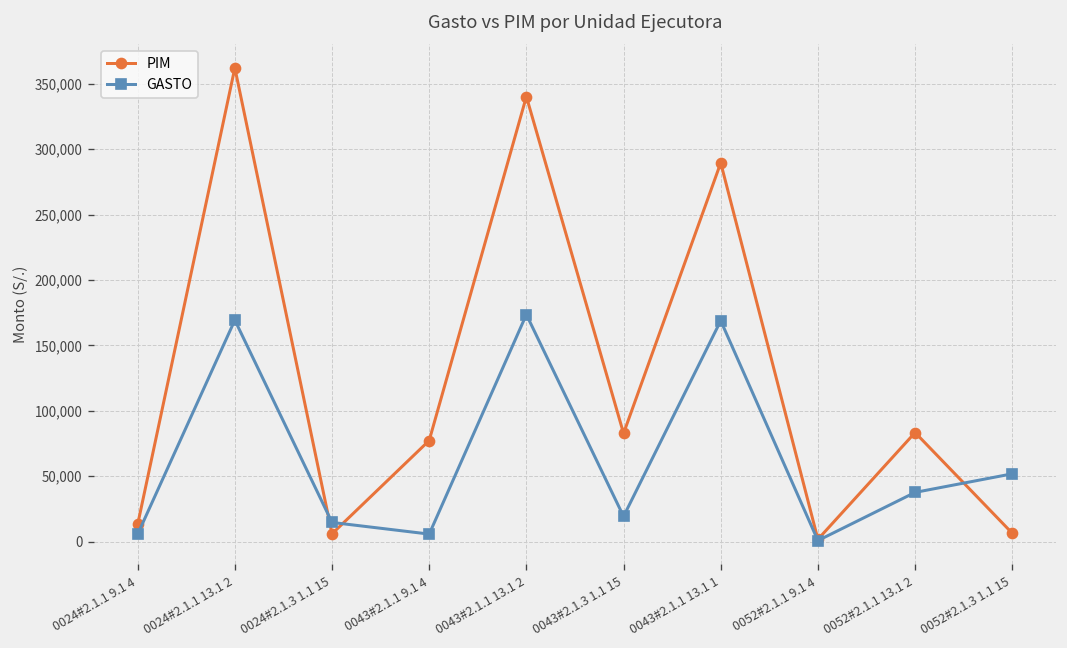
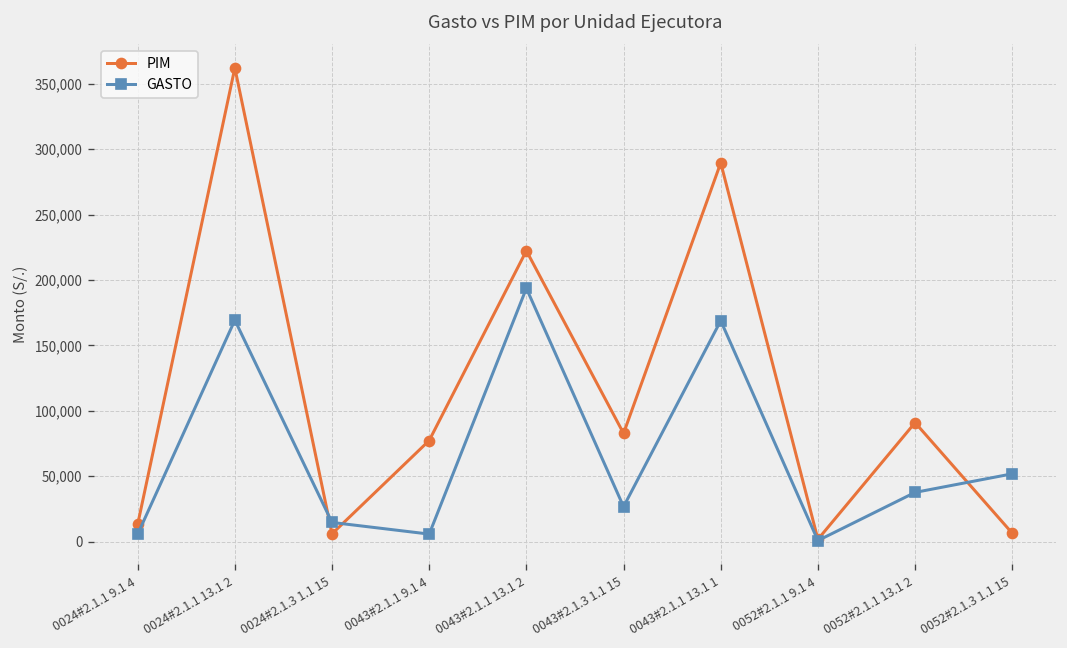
  {
    "PIM": {
      "0024#2.1.1 9.1 4": "13,000",
      "0024#2.1.1 13.1 2": "362,000",
      "0024#2.1.3 1.1 15": "6,000",
      "0043#2.1.1 9.1 4": "77,000",
-     "0043#2.1.1 13.1 2": "340,000",
+     "0043#2.1.1 13.1 2": "222,000",
      "0043#2.1.3 1.1 15": "83,000",
      "0043#2.1.1 13.1 1": "290,000",
-     "0052#2.1.1 13.1 2": "83,000",
+     "0052#2.1.1 13.1 2": "91,000",
      "0052#2.1.3 1.1 15": "6,000"
    },
    "GASTO": {
      "0024#2.1.1 9.1 4": "6,000",
      "0024#2.1.1 13.1 2": "169,000",
      "0024#2.1.3 1.1 15": "15,000",
      "0043#2.1.1 9.1 4": "6,000",
-     "0043#2.1.1 13.1 2": "174,000",
-     "0043#2.1.3 1.1 15": "19,000",
+     "0043#2.1.1 13.1 2": "194,000",
+     "0043#2.1.3 1.1 15": "27,000",
      "0043#2.1.1 13.1 1": "169,000",
      "0052#2.1.1 13.1 2": "38,000",
      "0052#2.1.3 1.1 15": "52,000"
    }
  }
